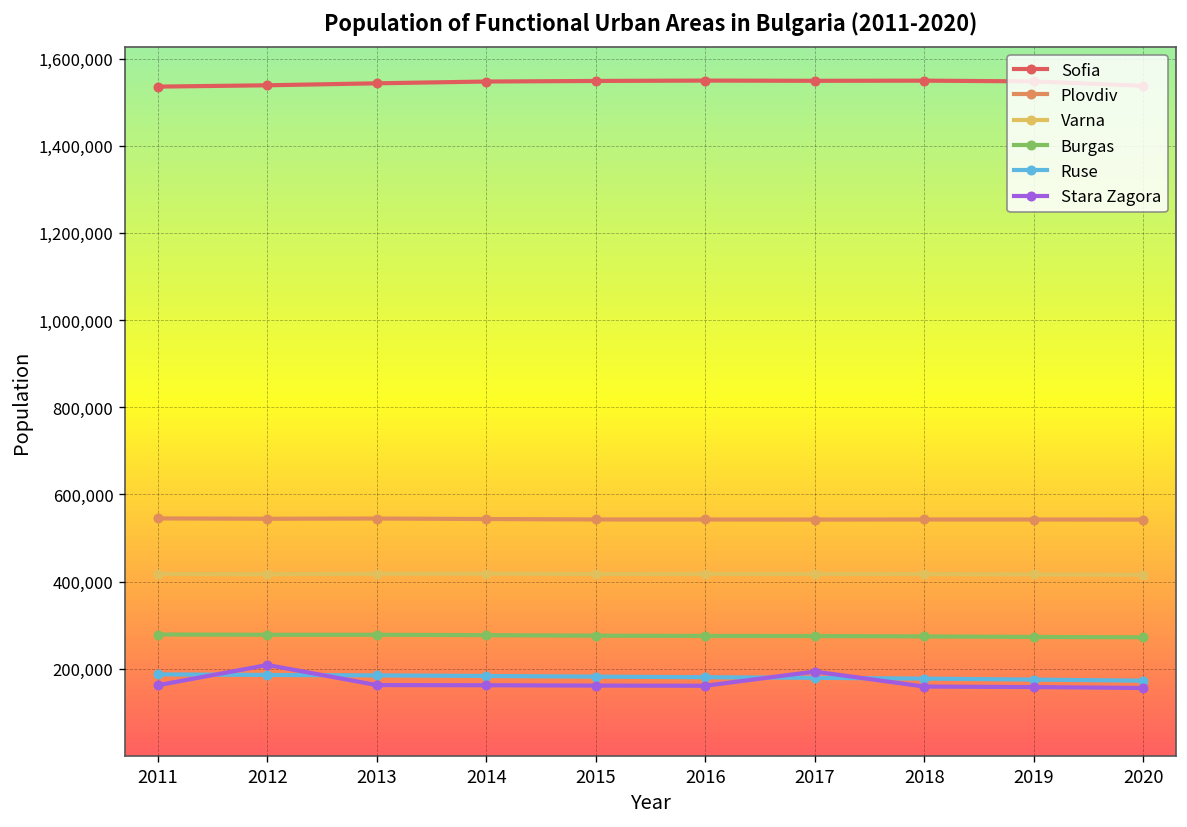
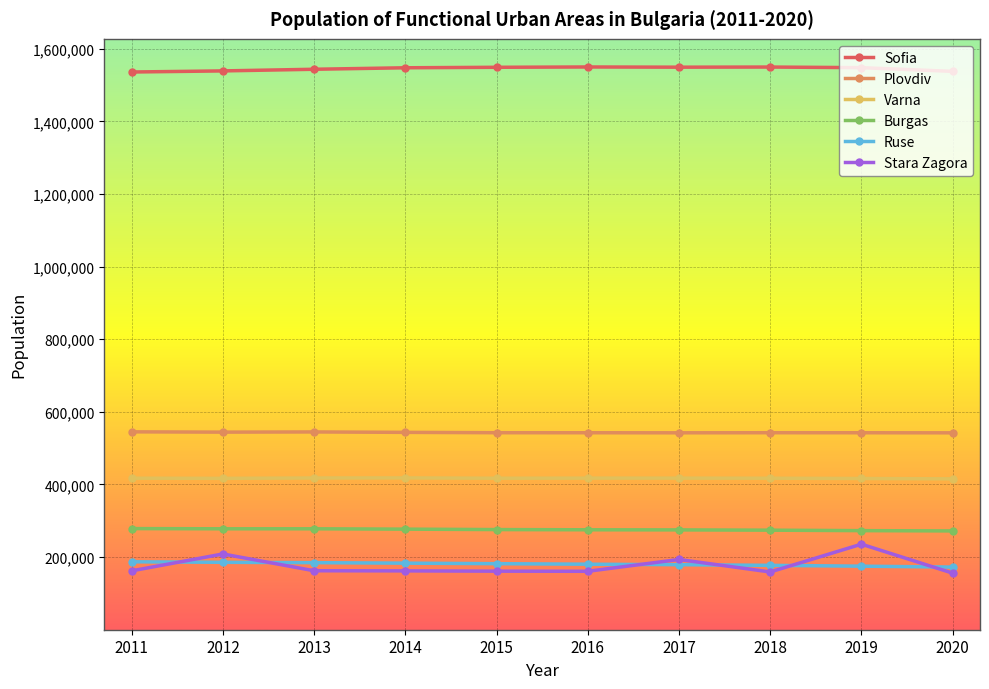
  {
    "Burgas": {
      "2011": "280,000",
      "2012": "280,000",
      "2013": "280,000",
      "2014": "280,000",
      "2015": "280,000",
      "2016": "280,000",
      "2017": "270,000",
      "2018": "270,000",
      "2019": "270,000",
      "2020": "270,000"
    },
    "Ruse": {
      "2011": "190,000",
      "2012": "190,000",
      "2013": "180,000",
      "2014": "180,000",
      "2015": "180,000",
      "2016": "180,000",
      "2017": "180,000",
      "2018": "180,000",
      "2019": "180,000",
      "2020": "170,000"
    },
    "Stara Zagora": {
      "2011": "160,000",
      "2012": "210,000",
      "2013": "160,000",
      "2014": "160,000",
      "2015": "160,000",
      "2016": "160,000",
      "2017": "190,000",
      "2018": "160,000",
-     "2019": "160,000",
+     "2019": "240,000",
      "2020": "160,000"
    }
  }
